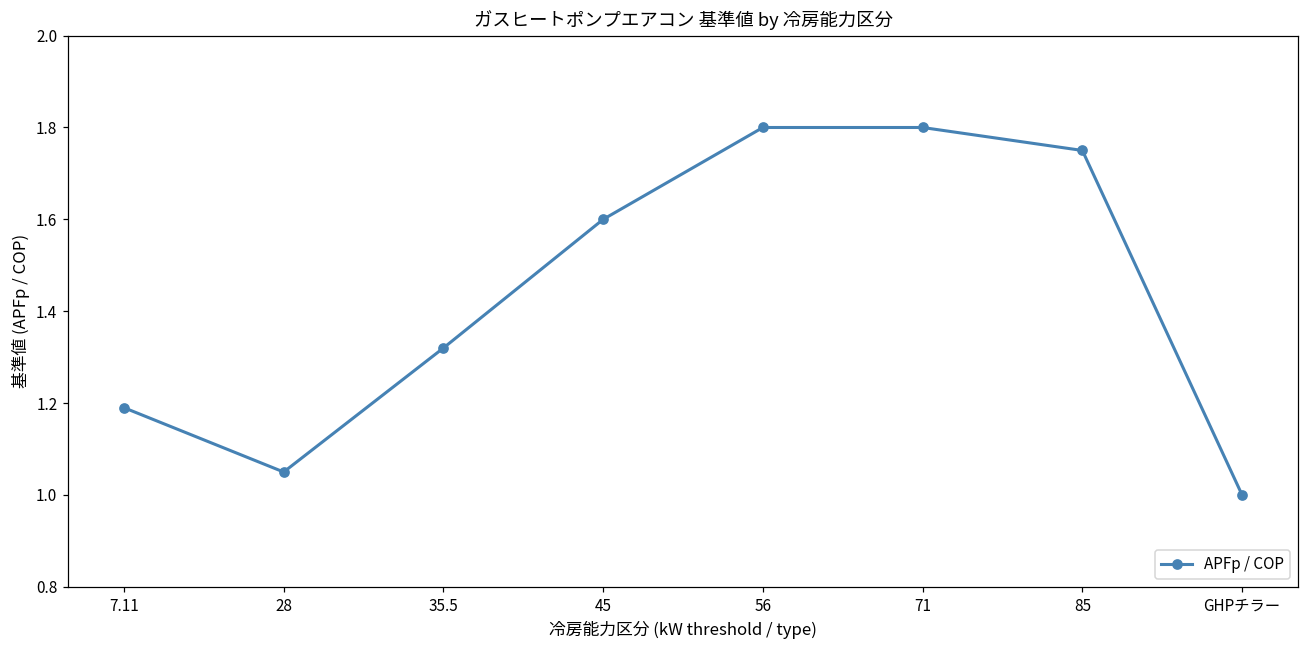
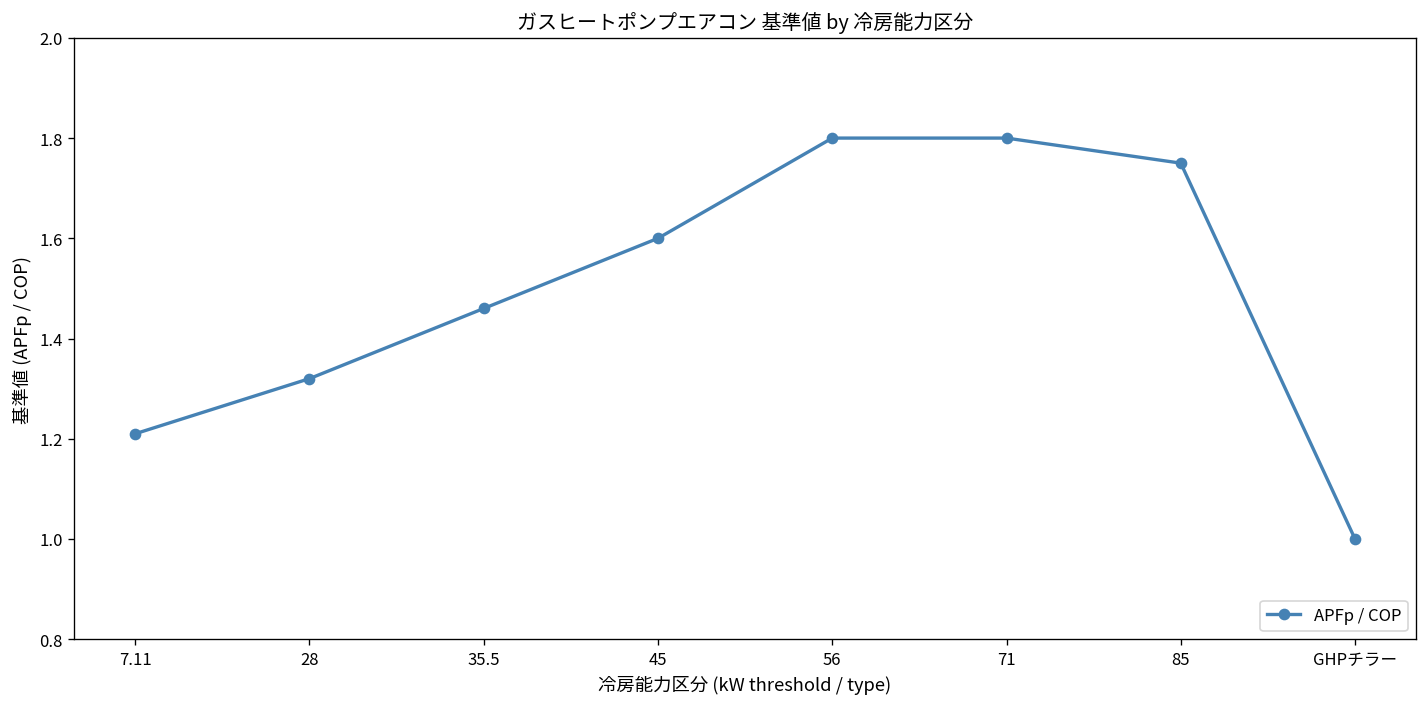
  {
-   "7.11": 1.19,
-   "28": 1.05,
-   "35.5": 1.32,
+   "7.11": 1.21,
+   "28": 1.32,
+   "35.5": 1.46,
    "45": 1.60,
    "56": 1.80,
    "71": 1.80,
    "85": 1.75,
    "GHPチラー": 1.00
  }
